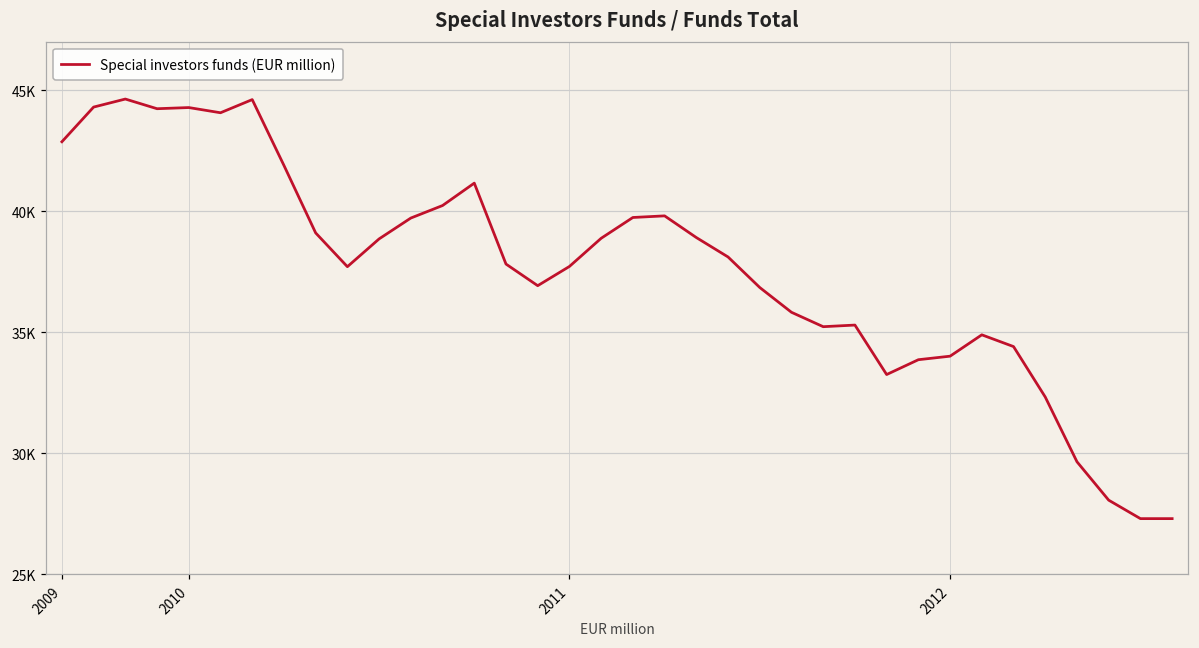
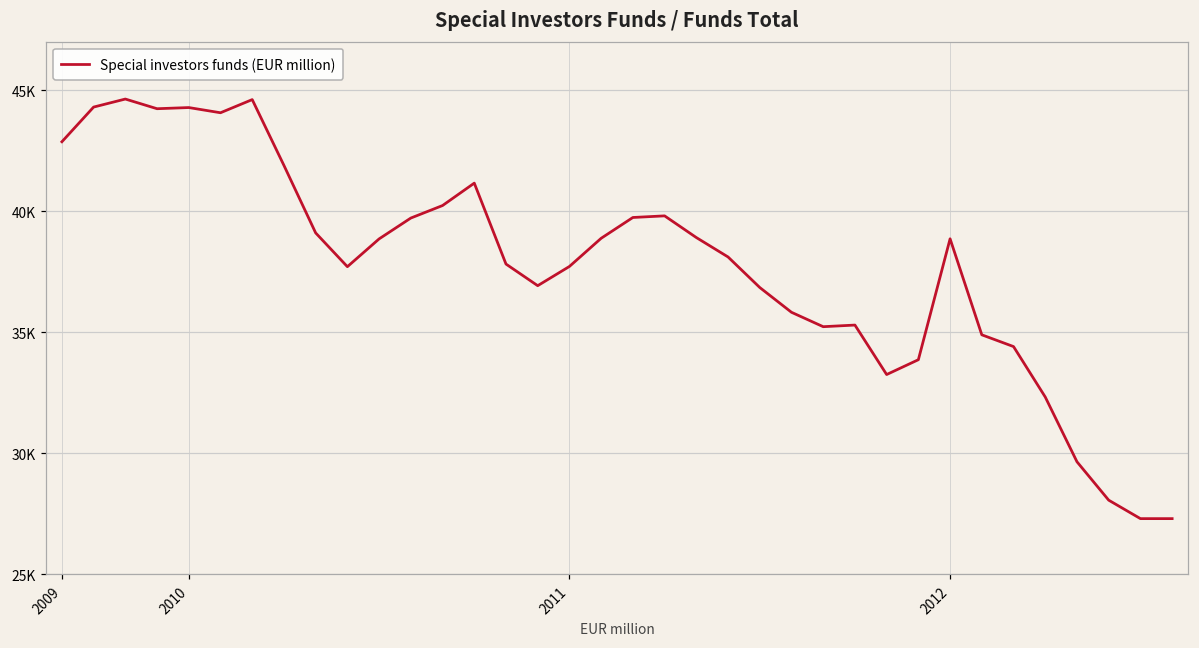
  {
    "2009": 42900,
    "2010": 44300,
    "2011": 37700,
-   "2012": 34000
+   "2012": 38900
  }
